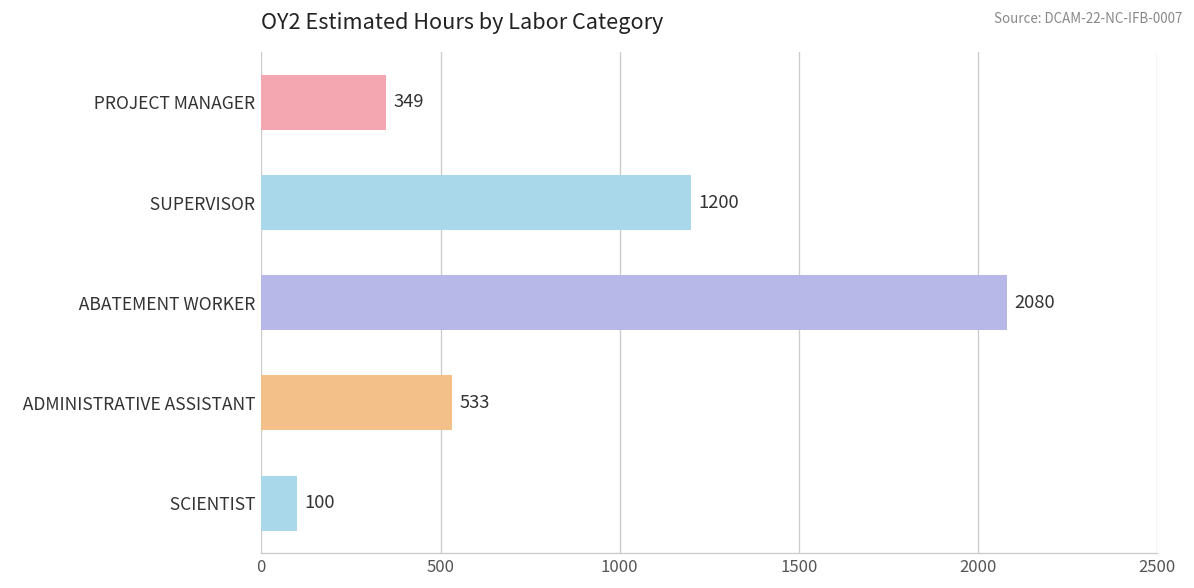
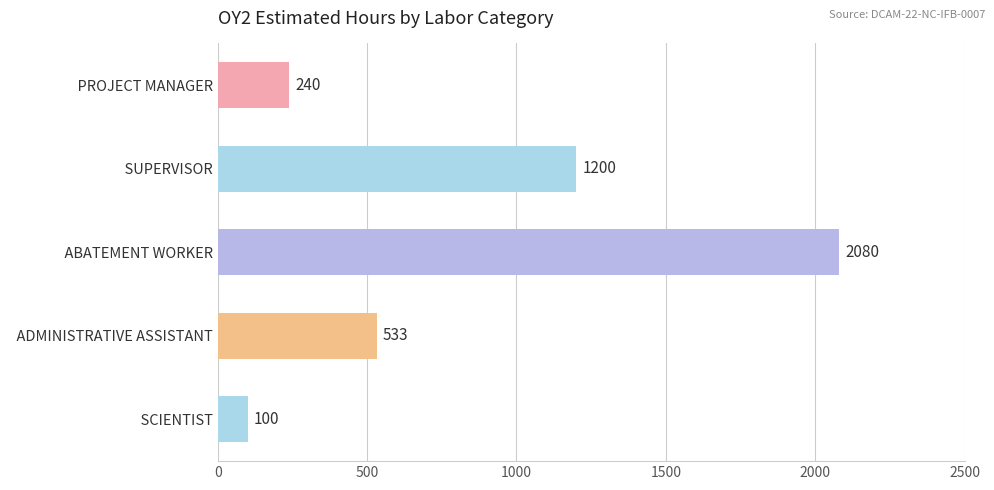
  {
-   "PROJECT MANAGER": 349,
+   "PROJECT MANAGER": 240,
    "SUPERVISOR": 1200,
    "ABATEMENT WORKER": 2080,
    "ADMINISTRATIVE ASSISTANT": 533,
    "SCIENTIST": 100
  }
